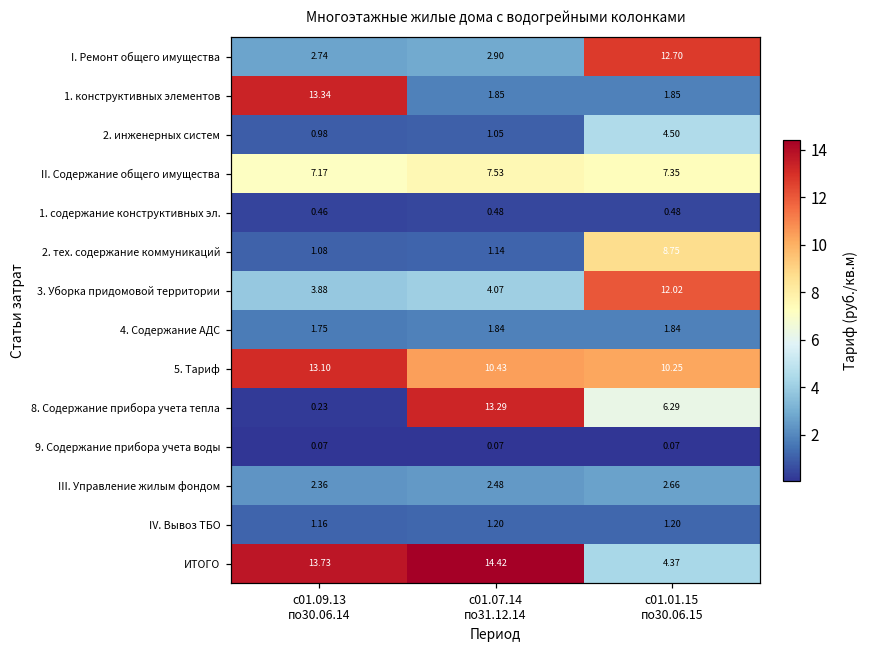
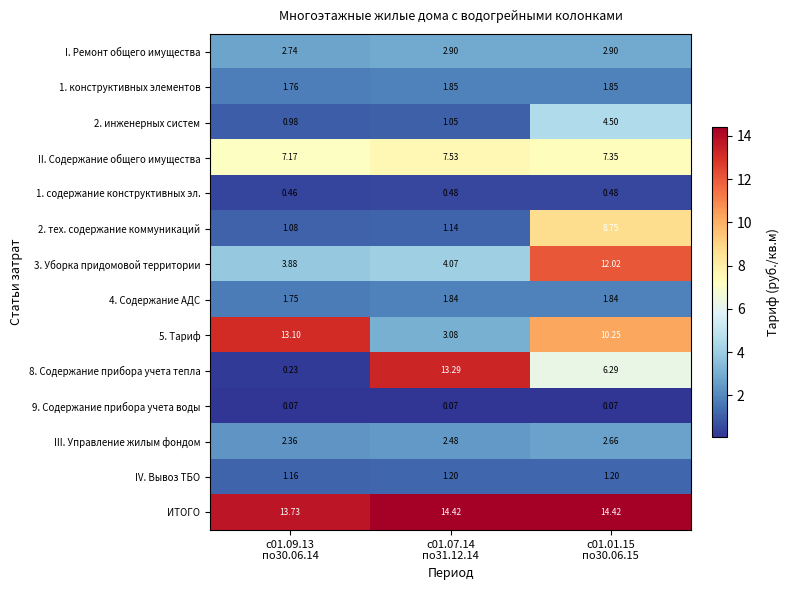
  {
    "I. Ремонт общего имущества": {
      "с01.09.13 по30.06.14": 2.74,
      "с01.07.14 по31.12.14": 2.90,
-     "с01.01.15 по30.06.15": 12.70
+     "с01.01.15 по30.06.15": 2.90
    },
    "1. конструктивных элементов": {
-     "с01.09.13 по30.06.14": 13.34,
+     "с01.09.13 по30.06.14": 1.76,
      "с01.07.14 по31.12.14": 1.85,
      "с01.01.15 по30.06.15": 1.85
    },
    "2. инженерных систем": {
      "с01.09.13 по30.06.14": 0.98,
      "с01.07.14 по31.12.14": 1.05,
      "с01.01.15 по30.06.15": 4.50
    },
    "II. Содержание общего имущества": {
      "с01.09.13 по30.06.14": 7.17,
      "с01.07.14 по31.12.14": 7.53,
      "с01.01.15 по30.06.15": 7.35
    },
    "1. содержание конструктивных эл.": {
      "с01.09.13 по30.06.14": 0.46,
      "с01.07.14 по31.12.14": 0.48,
      "с01.01.15 по30.06.15": 0.48
    },
    "2. тех. содержание коммуникаций": {
      "с01.09.13 по30.06.14": 1.08,
      "с01.07.14 по31.12.14": 1.14,
      "с01.01.15 по30.06.15": 8.75
    },
    "3. Уборка придомовой территории": {
      "с01.09.13 по30.06.14": 3.88,
      "с01.07.14 по31.12.14": 4.07,
      "с01.01.15 по30.06.15": 12.02
    },
    "4. Содержание АДС": {
      "с01.09.13 по30.06.14": 1.75,
      "с01.07.14 по31.12.14": 1.84,
      "с01.01.15 по30.06.15": 1.84
    },
    "5. Тариф": {
      "с01.09.13 по30.06.14": 13.10,
-     "с01.07.14 по31.12.14": 10.43,
+     "с01.07.14 по31.12.14": 3.08,
      "с01.01.15 по30.06.15": 10.25
    },
    "8. Содержание прибора учета тепла": {
      "с01.09.13 по30.06.14": 0.23,
      "с01.07.14 по31.12.14": 13.29,
      "с01.01.15 по30.06.15": 6.29
    },
    "9. Содержание прибора учета воды": {
      "с01.09.13 по30.06.14": 0.07,
      "с01.07.14 по31.12.14": 0.07,
      "с01.01.15 по30.06.15": 0.07
    },
    "III. Управление жилым фондом": {
      "с01.09.13 по30.06.14": 2.36,
      "с01.07.14 по31.12.14": 2.48,
      "с01.01.15 по30.06.15": 2.66
    },
    "IV. Вывоз ТБО": {
      "с01.09.13 по30.06.14": 1.16,
      "с01.07.14 по31.12.14": 1.20,
      "с01.01.15 по30.06.15": 1.20
    },
    "ИТОГО": {
      "с01.09.13 по30.06.14": 13.73,
      "с01.07.14 по31.12.14": 14.42,
-     "с01.01.15 по30.06.15": 4.37
+     "с01.01.15 по30.06.15": 14.42
    }
  }
